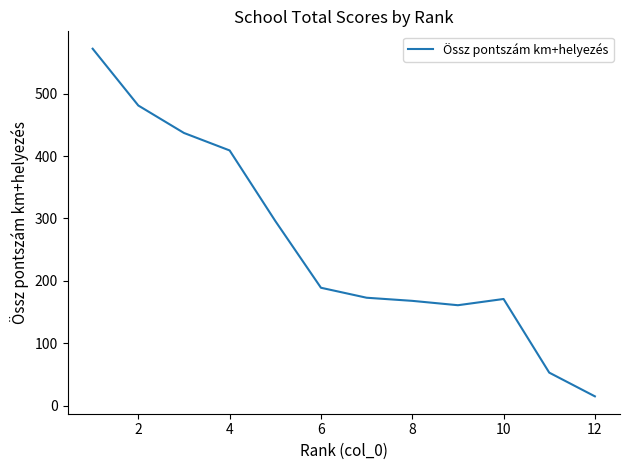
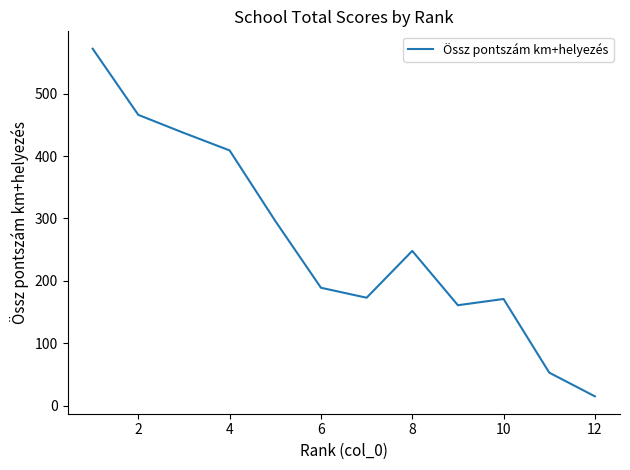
  {
-   "2": 480,
+   "2": 470,
    "4": 410,
    "6": 190,
-   "8": 170,
+   "8": 250,
    "10": 170,
    "12": 20
  }
